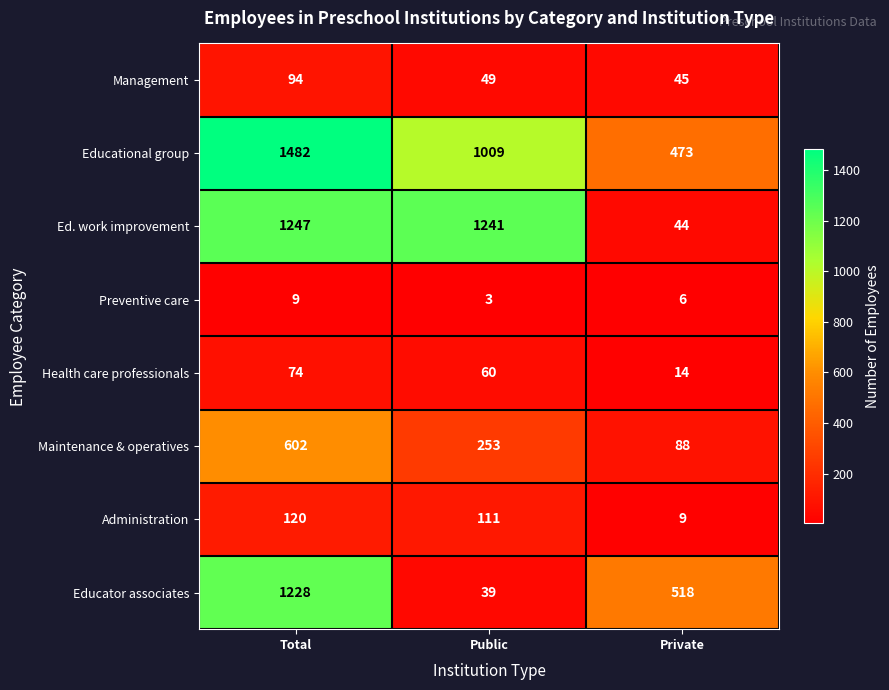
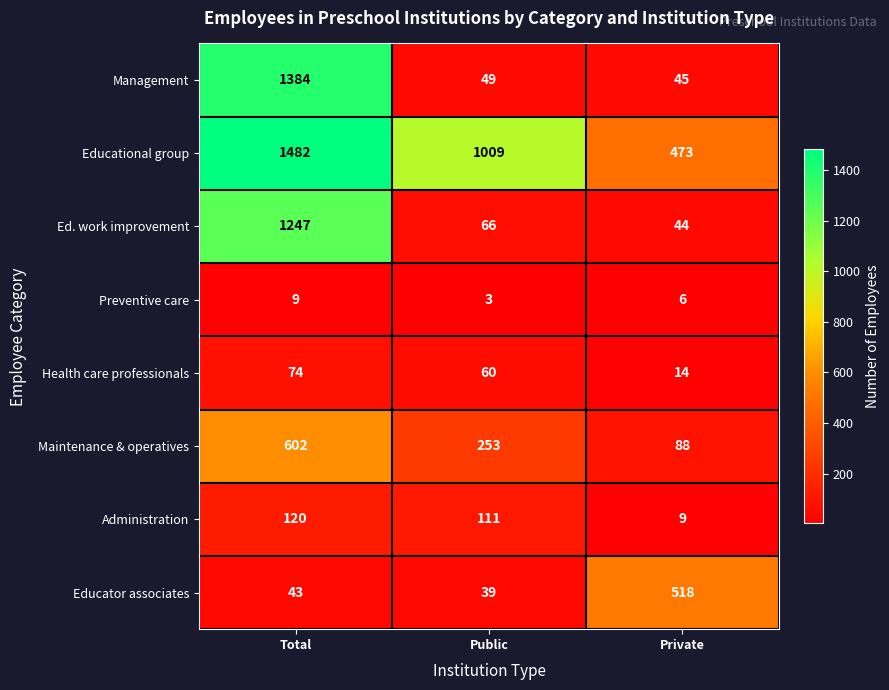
  {
    "Management": {
-     "Total": 94,
+     "Total": 1384,
      "Public": 49,
      "Private": 45
    },
    "Educational group": {
      "Total": 1482,
      "Public": 1009,
      "Private": 473
    },
    "Ed. work improvement": {
      "Total": 1247,
-     "Public": 1241,
+     "Public": 66,
      "Private": 44
    },
    "Preventive care": {
      "Total": 9,
      "Public": 3,
      "Private": 6
    },
    "Health care professionals": {
      "Total": 74,
      "Public": 60,
      "Private": 14
    },
    "Maintenance & operatives": {
      "Total": 602,
      "Public": 253,
      "Private": 88
    },
    "Administration": {
      "Total": 120,
      "Public": 111,
      "Private": 9
    },
    "Educator associates": {
-     "Total": 1228,
+     "Total": 43,
      "Public": 39,
      "Private": 518
    }
  }
